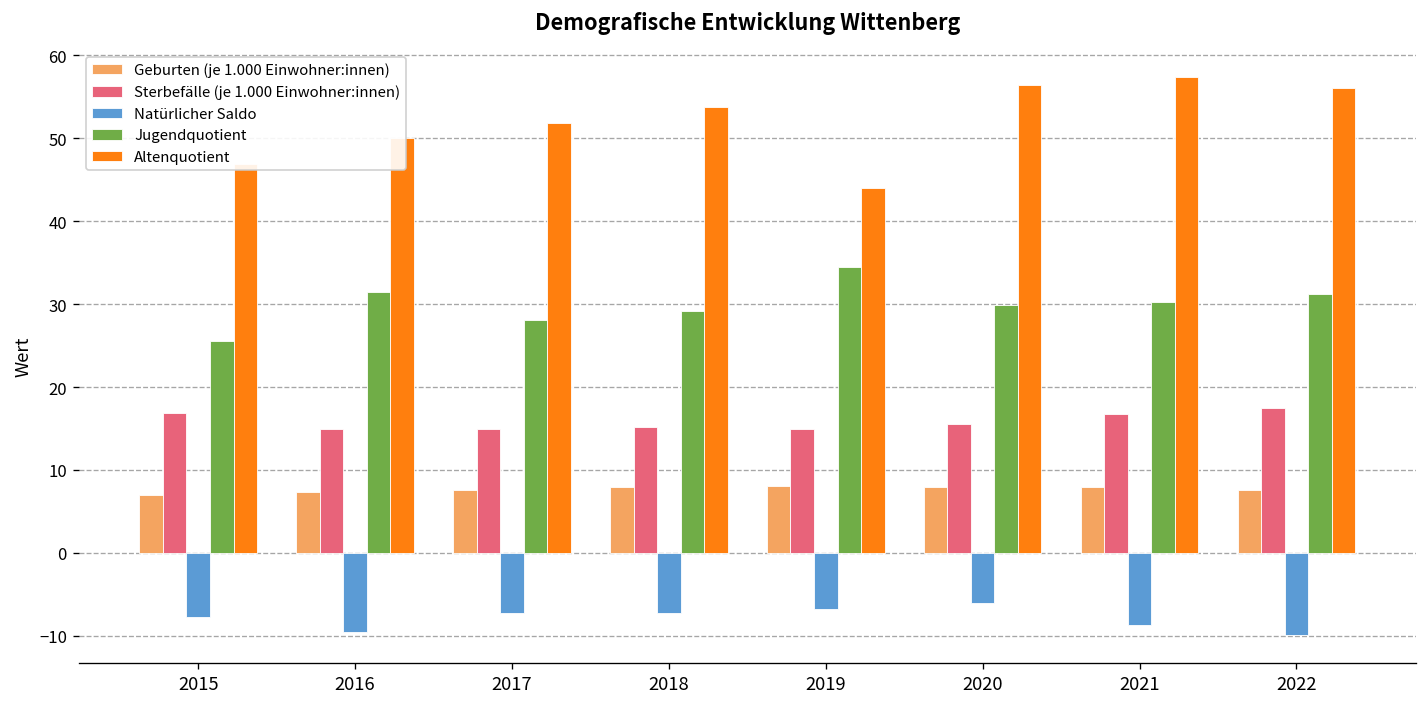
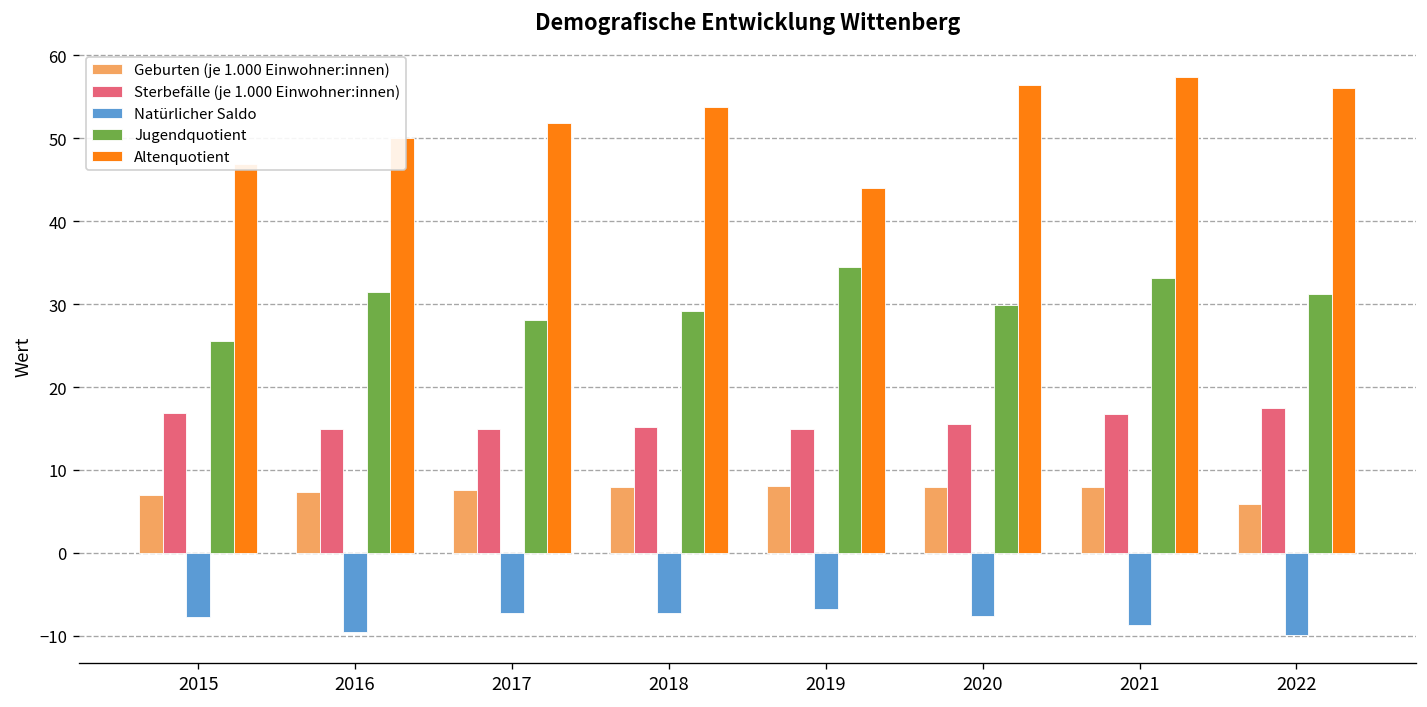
  {
    "Geburten (je 1.000 Einwohner:innen)": {
      "2015": 7,
      "2016": 7,
      "2017": 8,
      "2018": 8,
      "2019": 8,
      "2020": 8,
      "2021": 8,
-     "2022": 8
+     "2022": 6
    },
    "Sterbefälle (je 1.000 Einwohner:innen)": {
      "2015": 17,
      "2016": 15,
      "2017": 15,
      "2018": 15,
      "2019": 15,
      "2020": 16,
      "2021": 17,
      "2022": 18
    },
    "Natürlicher Saldo": {
      "2015": -8,
      "2016": -10,
      "2017": -7,
      "2018": -7,
      "2019": -7,
-     "2020": -6,
+     "2020": -8,
      "2021": -9,
      "2022": -10
    },
    "Jugendquotient": {
      "2015": 26,
      "2016": 32,
      "2017": 28,
      "2018": 29,
      "2019": 35,
      "2020": 30,
-     "2021": 30,
+     "2021": 33,
      "2022": 31
    },
    "Altenquotient": {
      "2017": 52,
      "2018": 54,
      "2019": 44,
      "2020": 56,
      "2021": 57,
      "2022": 56
    }
  }
